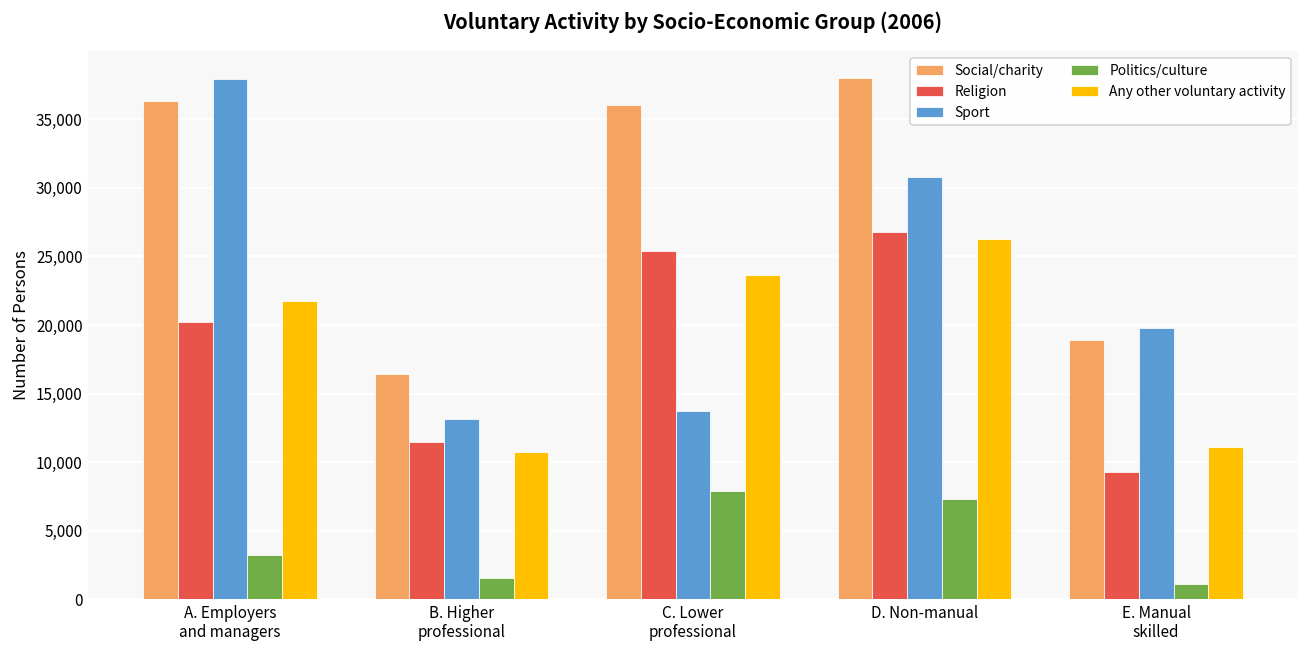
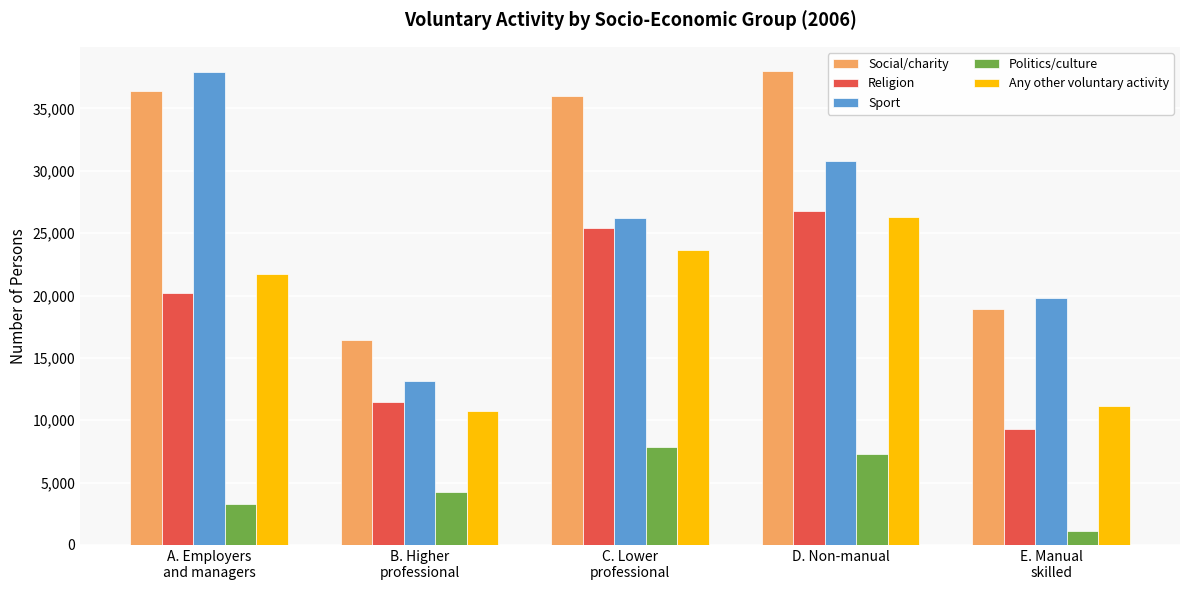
  {
    "Social/charity": {
      "A. Employers and managers": "36,400",
      "B. Higher professional": "16,400",
      "C. Lower professional": "36,000",
      "D. Non-manual": "38,000",
      "E. Manual skilled": "18,900"
    },
    "Religion": {
      "A. Employers and managers": "20,200",
      "B. Higher professional": "11,400",
      "C. Lower professional": "25,400",
      "D. Non-manual": "26,800",
      "E. Manual skilled": "9,300"
    },
    "Sport": {
      "A. Employers and managers": "38,000",
      "B. Higher professional": "13,100",
-     "C. Lower professional": "13,700",
+     "C. Lower professional": "26,200",
      "D. Non-manual": "30,800",
      "E. Manual skilled": "19,800"
    },
    "Politics/culture": {
      "A. Employers and managers": "3,300",
-     "B. Higher professional": "1,500",
+     "B. Higher professional": "4,200",
      "C. Lower professional": "7,900",
      "D. Non-manual": "7,300",
      "E. Manual skilled": "1,100"
    },
    "Any other voluntary activity": {
      "A. Employers and managers": "21,700",
      "B. Higher professional": "10,800",
      "C. Lower professional": "23,700",
      "D. Non-manual": "26,300",
      "E. Manual skilled": "11,100"
    }
  }
